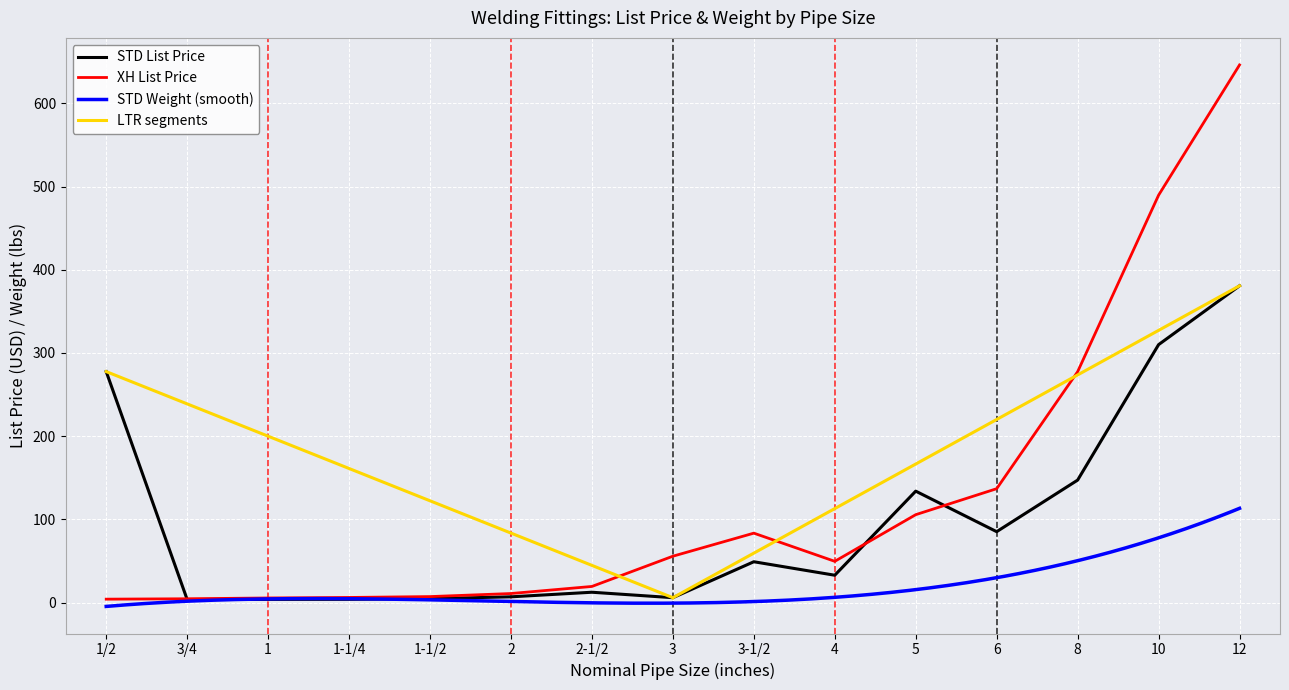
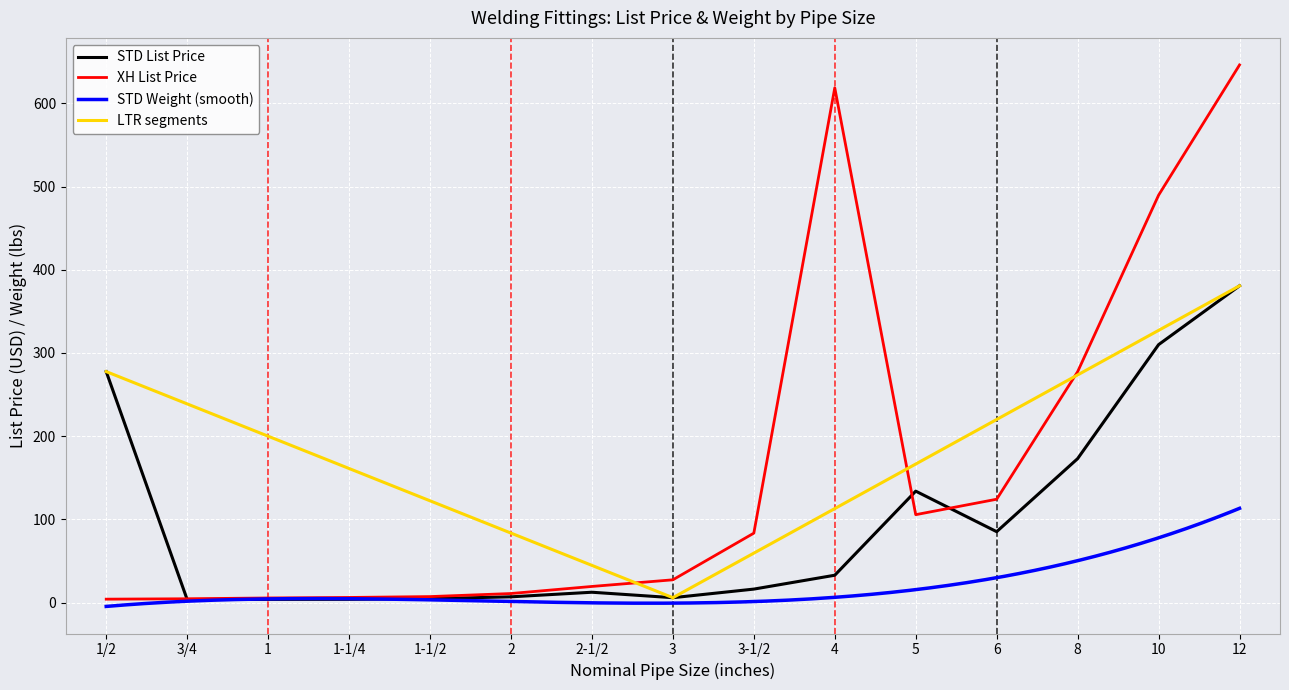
  {
    "STD List Price": {
      "2": 10,
      "2-1/2": 10,
-     "3-1/2": 50,
+     "3-1/2": 20,
      "4": 30,
      "5": 130,
      "6": 90,
-     "8": 150,
+     "8": 170,
      "10": 310
    },
    "XH List Price": {
      "1/2": 0,
      "2": 10,
      "2-1/2": 20,
-     "3": 60,
+     "3": 30,
      "3-1/2": 80,
-     "4": 50,
+     "4": 620,
      "5": 110,
-     "6": 140,
+     "6": 120,
      "8": 280,
      "10": 490,
      "12": 650
    },
    "STD Weight (smooth)": {
      "1/2": 0,
      "12": 110
    }
  }
